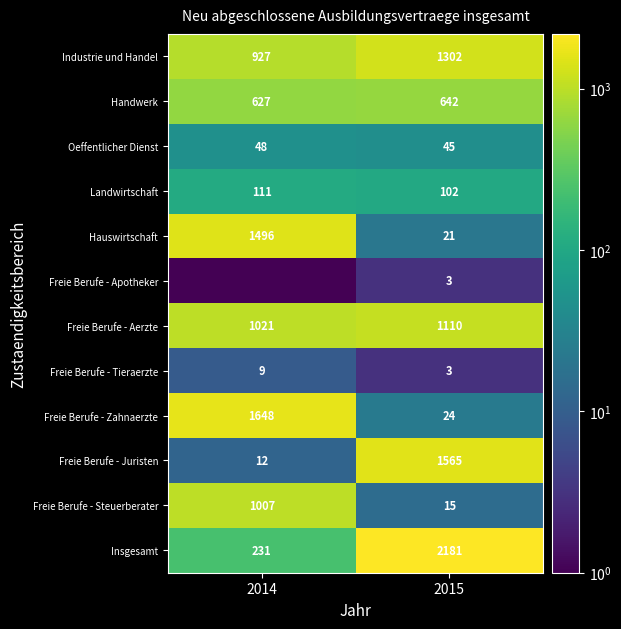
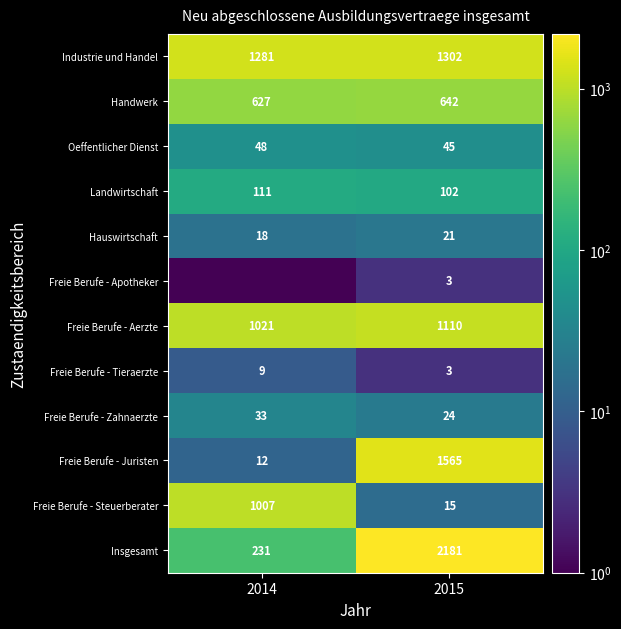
  {
    "Industrie und Handel": {
-     "2014": 927,
+     "2014": 1281,
      "2015": 1302
    },
    "Handwerk": {
      "2014": 627,
      "2015": 642
    },
    "Oeffentlicher Dienst": {
      "2014": 48,
      "2015": 45
    },
    "Landwirtschaft": {
      "2014": 111,
      "2015": 102
    },
    "Hauswirtschaft": {
-     "2014": 1496,
+     "2014": 18,
      "2015": 21
    },
    "Freie Berufe - Apotheker": {
      "2015": 3
    },
    "Freie Berufe - Aerzte": {
      "2014": 1021,
      "2015": 1110
    },
    "Freie Berufe - Tieraerzte": {
      "2014": 9,
      "2015": 3
    },
    "Freie Berufe - Zahnaerzte": {
-     "2014": 1648,
+     "2014": 33,
      "2015": 24
    },
    "Freie Berufe - Juristen": {
      "2014": 12,
      "2015": 1565
    },
    "Freie Berufe - Steuerberater": {
      "2014": 1007,
      "2015": 15
    },
    "Insgesamt": {
      "2014": 231,
      "2015": 2181
    }
  }
